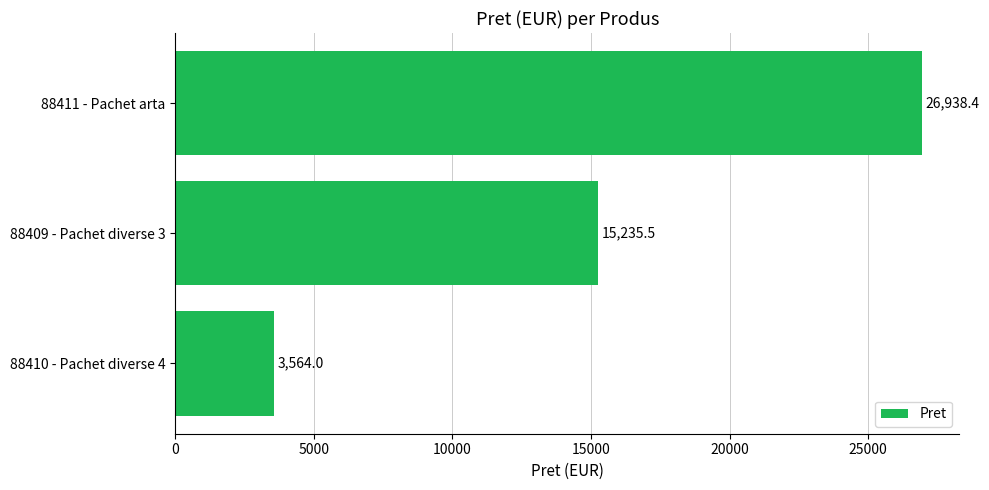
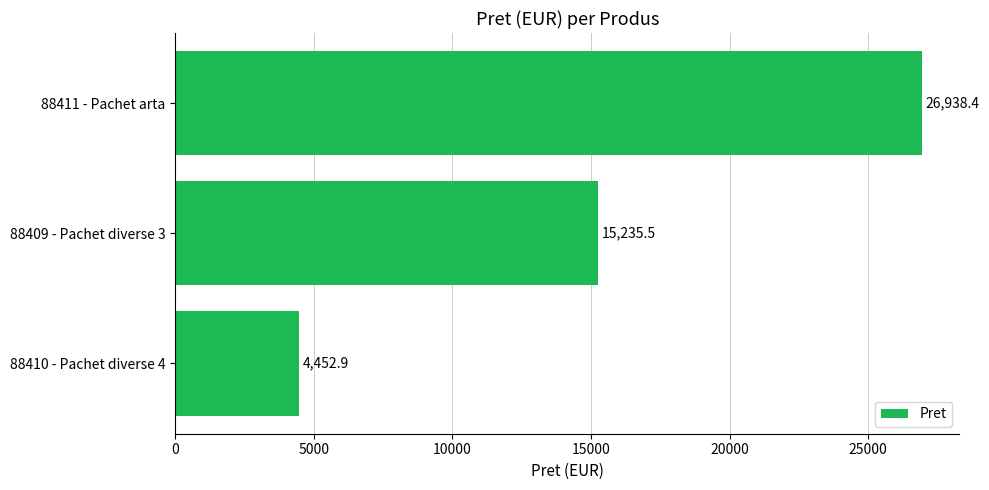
  {
    "88411 - Pachet arta": "26,938.4",
    "88409 - Pachet diverse 3": "15,235.5",
-   "88410 - Pachet diverse 4": "3,564.0"
+   "88410 - Pachet diverse 4": "4,452.9"
  }
